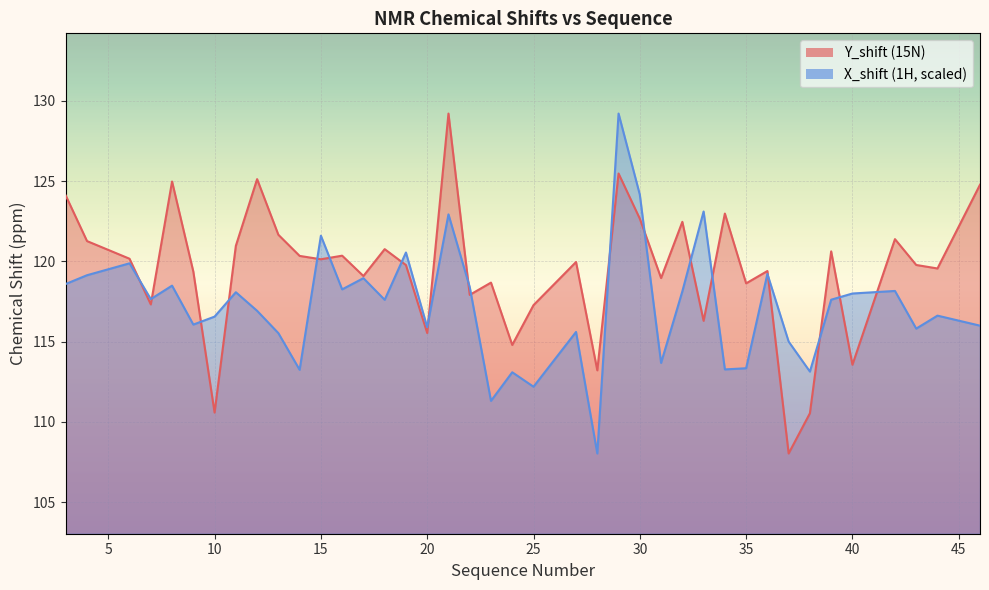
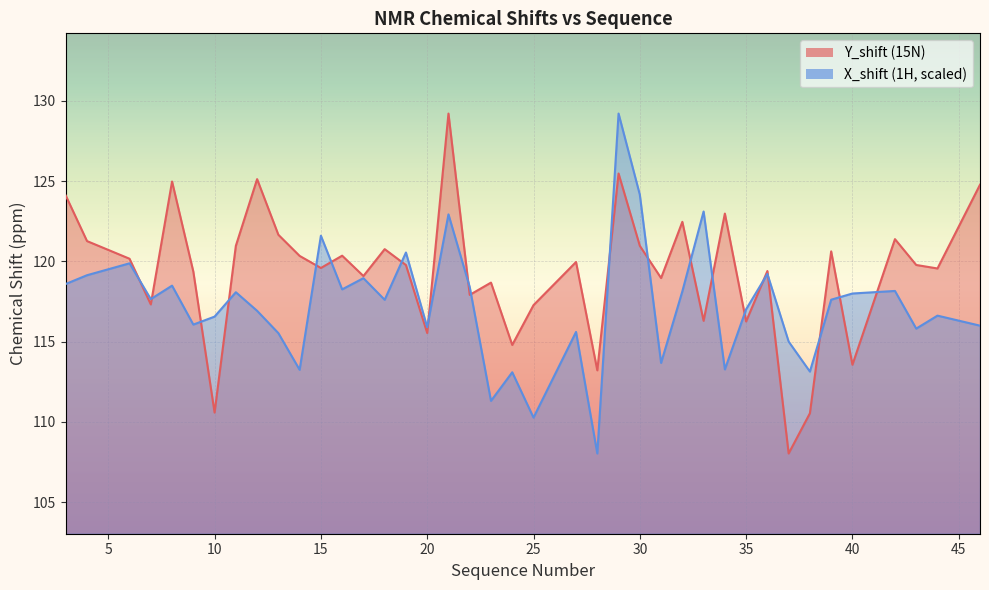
  {
    "Y_shift (15N)": {
      "10": 110.6,
-     "15": 120.1,
+     "15": 119.6,
      "20": 115.5,
      "25": 117.3,
-     "30": 122.7,
-     "35": 118.6,
+     "30": 121.0,
+     "35": 116.3,
      "40": 113.6
    },
    "X_shift (1H, scaled)": {
      "10": 116.6,
      "15": 121.6,
      "20": 115.9,
-     "25": 112.2,
+     "25": 110.3,
      "30": 124.2,
-     "35": 113.3,
+     "35": 117.0,
      "40": 118.0
    }
  }
